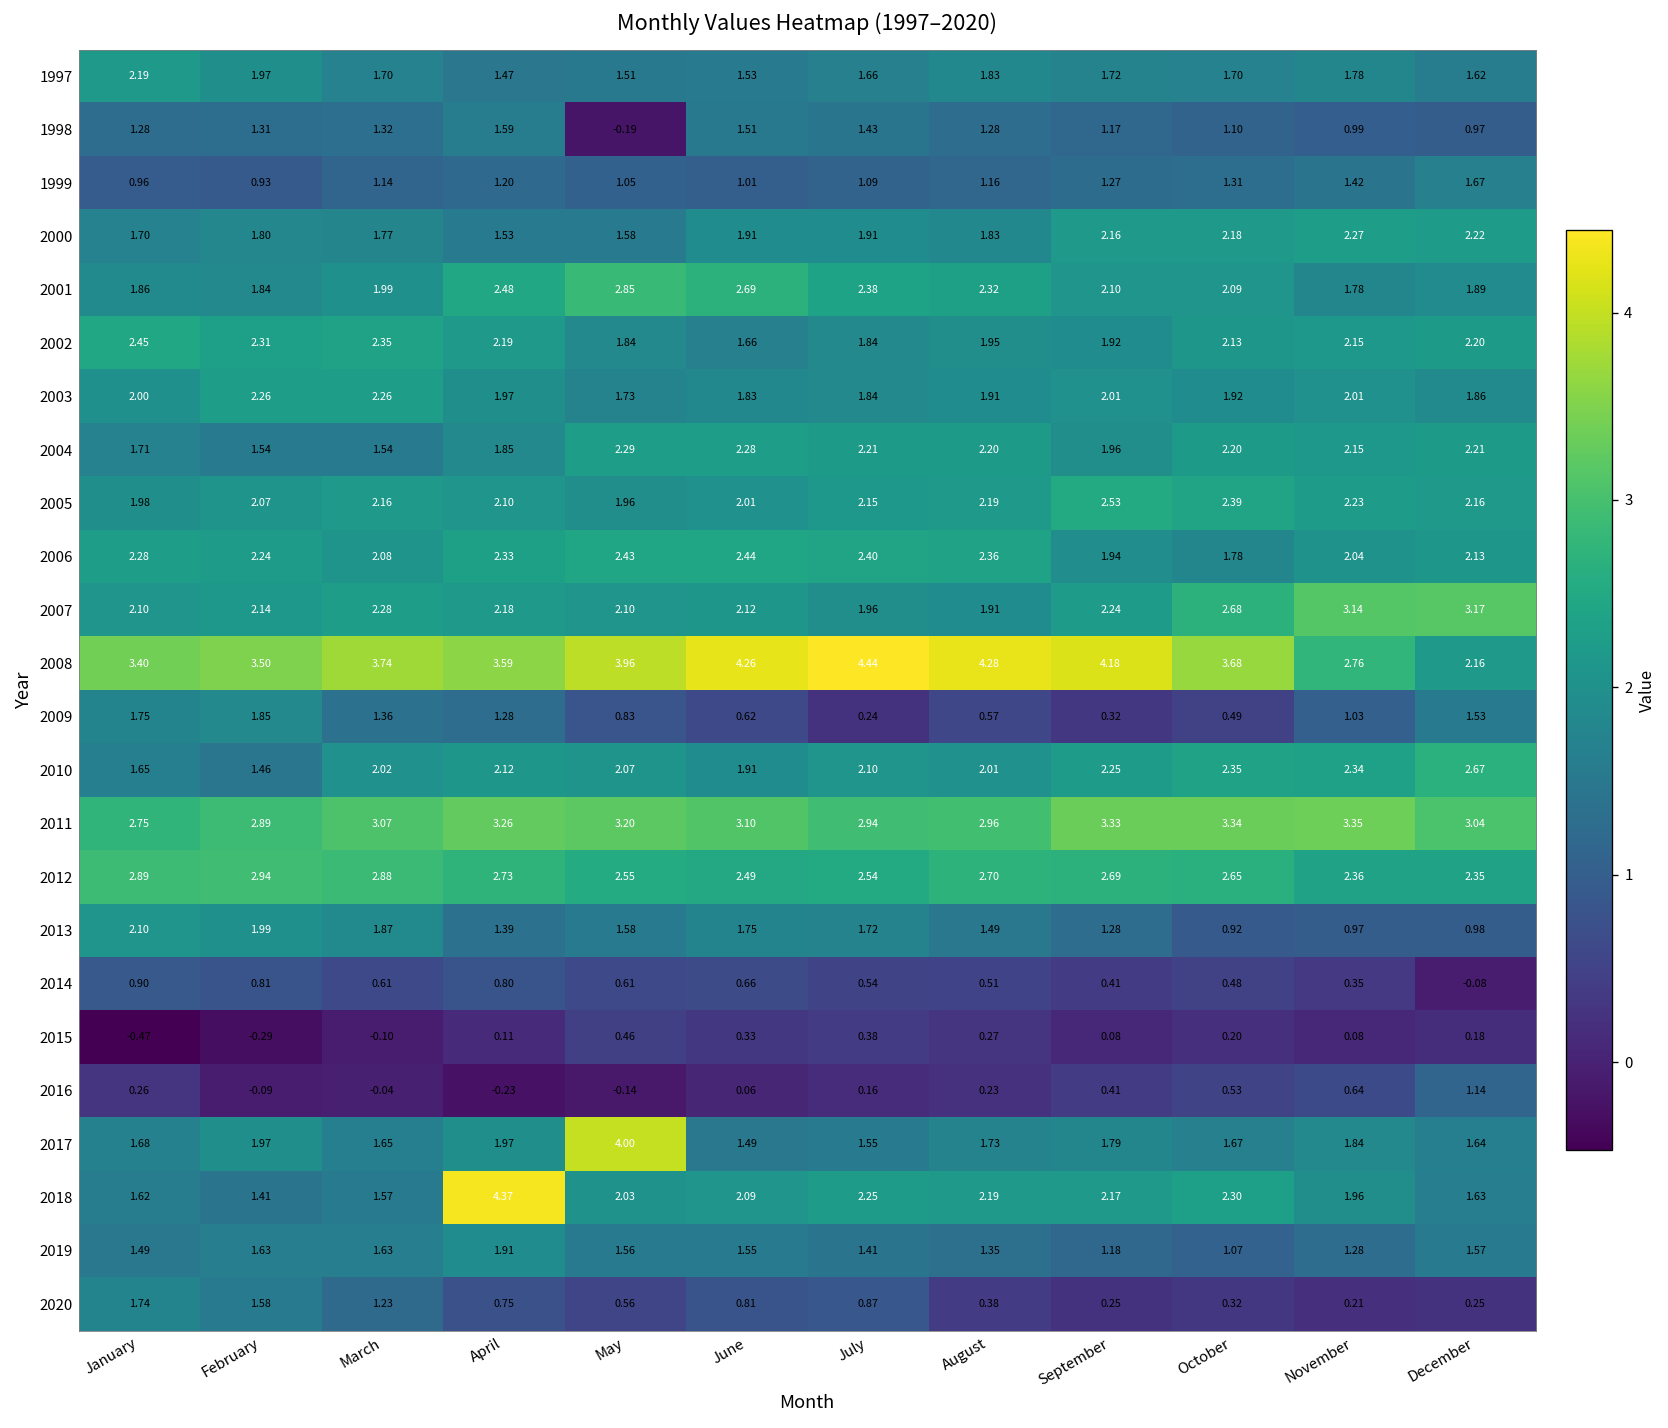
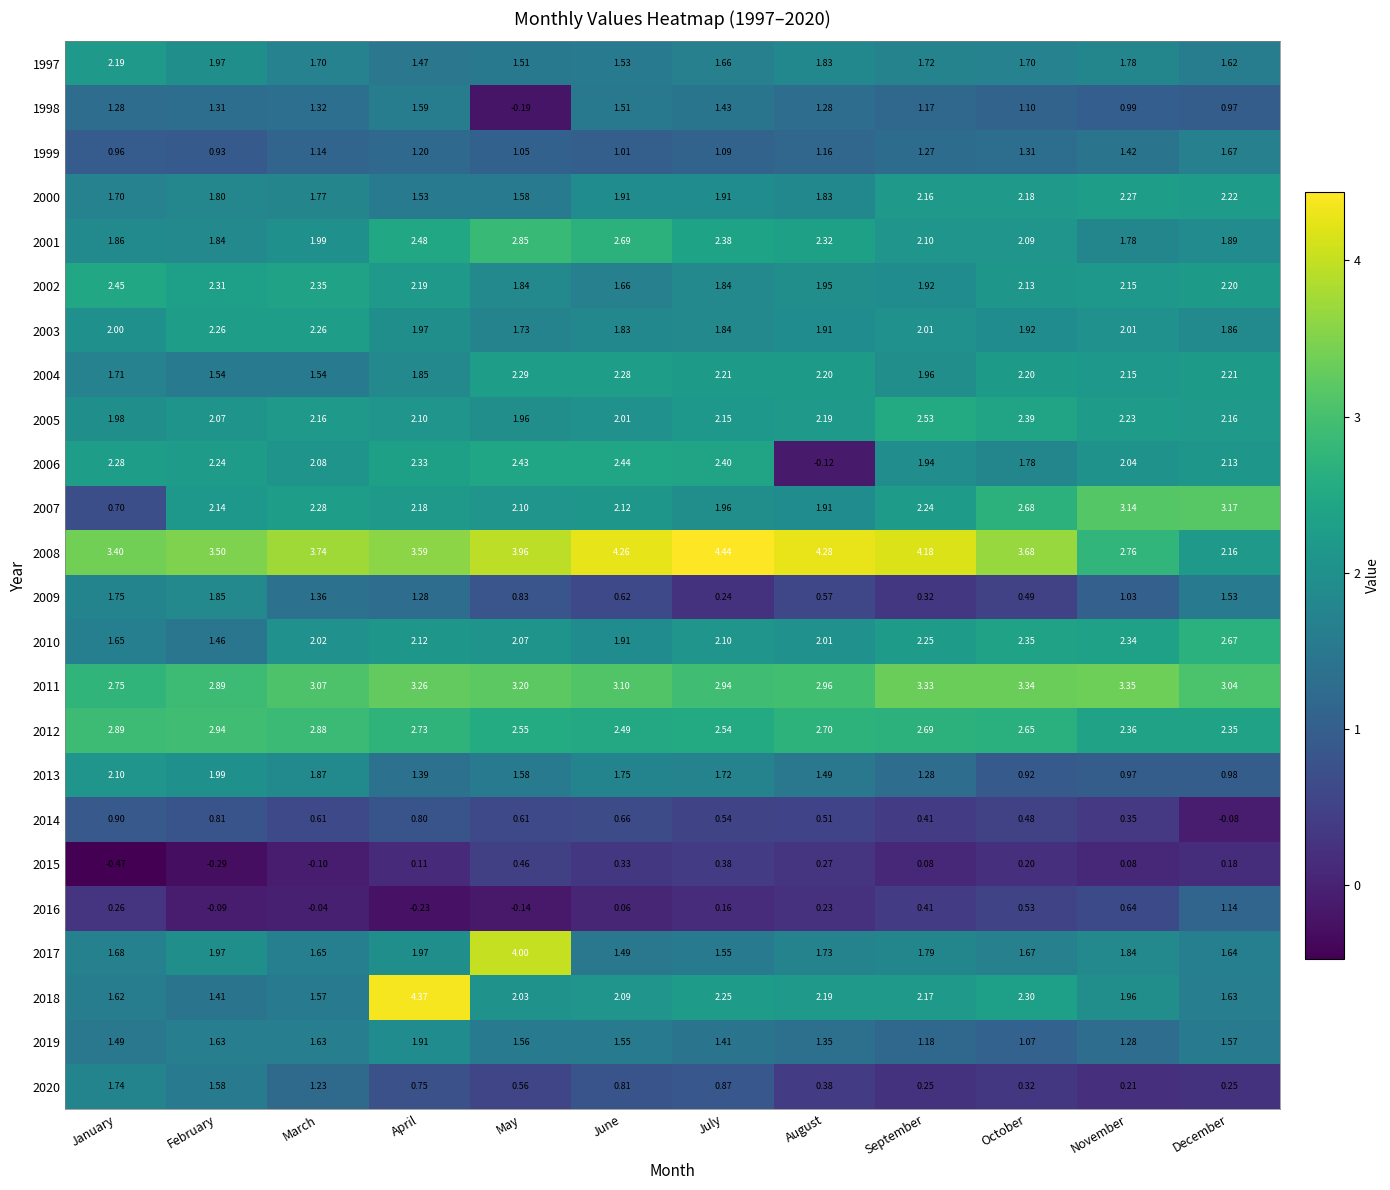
  {
    "2006": {
      "January": 2.28,
      "February": 2.24,
      "March": 2.08,
      "April": 2.33,
      "May": 2.43,
      "June": 2.44,
      "July": 2.40,
-     "August": 2.36,
+     "August": -0.12,
      "September": 1.94,
      "October": 1.78,
      "November": 2.04,
      "December": 2.13
    },
    "2007": {
-     "January": 2.10,
+     "January": 0.70,
      "February": 2.14,
      "March": 2.28,
      "April": 2.18,
      "May": 2.10,
      "June": 2.12,
      "July": 1.96,
      "August": 1.91,
      "September": 2.24,
      "October": 2.68,
      "November": 3.14,
      "December": 3.17
    }
  }
